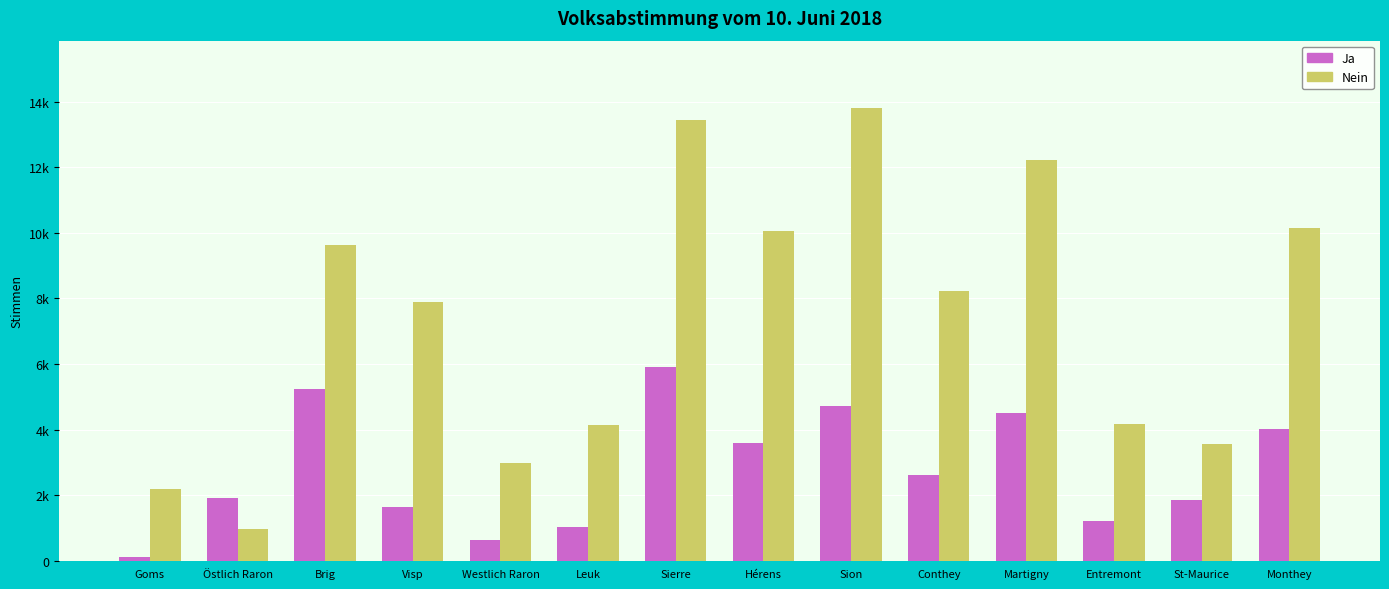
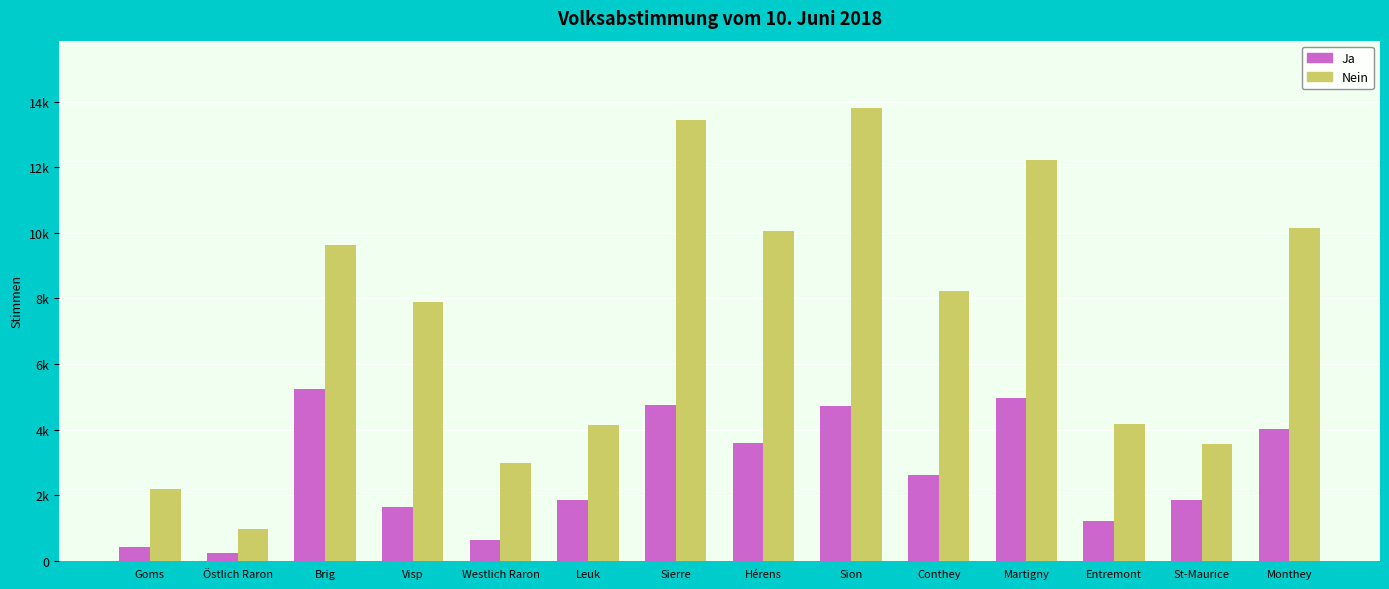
  {
    "Ja": {
-     "Goms": 100,
-     "Östlich Raron": 1900,
+     "Goms": 400,
+     "Östlich Raron": 200,
      "Brig": 5200,
      "Visp": 1600,
      "Westlich Raron": 600,
-     "Leuk": 1000,
-     "Sierre": 5900,
+     "Leuk": 1900,
+     "Sierre": 4700,
      "Hérens": 3600,
      "Sion": 4700,
      "Conthey": 2600,
-     "Martigny": 4500,
+     "Martigny": 5000,
      "Entremont": 1200,
      "St-Maurice": 1900,
      "Monthey": 4000
    },
    "Nein": {
      "Goms": 2200,
      "Östlich Raron": 1000,
      "Brig": 9600,
      "Visp": 7900,
      "Westlich Raron": 3000,
      "Leuk": 4200,
      "Sierre": 13400,
      "Hérens": 10000,
      "Sion": 13800,
      "Conthey": 8200,
      "Martigny": 12200,
      "Entremont": 4200,
      "St-Maurice": 3600,
      "Monthey": 10200
    }
  }
